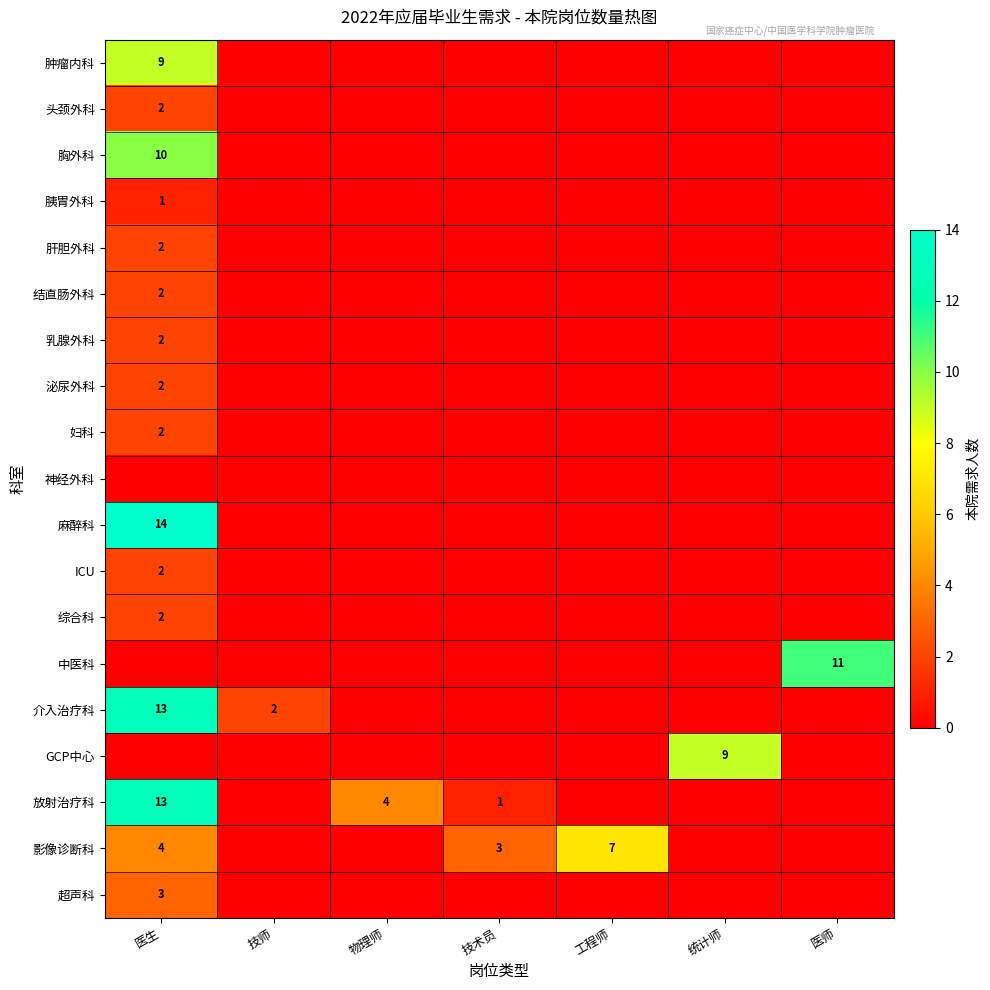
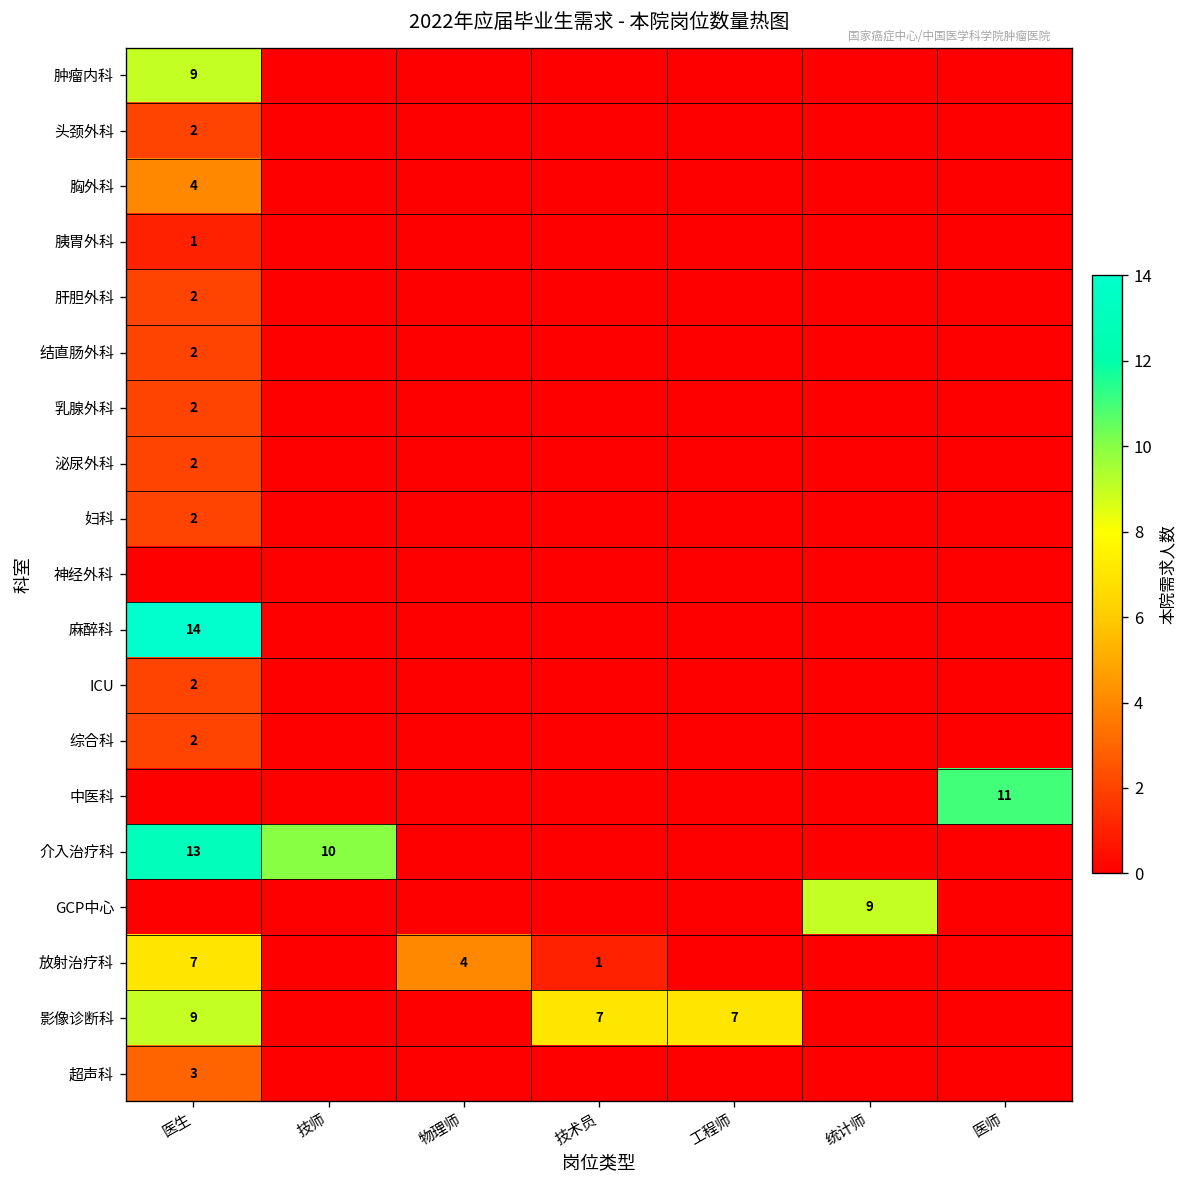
  {
    "肿瘤内科": {
      "医生": 9
    },
    "头颈外科": {
      "医生": 2
    },
    "胸外科": {
-     "医生": 10
+     "医生": 4
    },
    "胰胃外科": {
      "医生": 1
    },
    "肝胆外科": {
      "医生": 2
    },
    "结直肠外科": {
      "医生": 2
    },
    "乳腺外科": {
      "医生": 2
    },
    "泌尿外科": {
      "医生": 2
    },
    "妇科": {
      "医生": 2
    },
    "麻醉科": {
      "医生": 14
    },
    "ICU": {
      "医生": 2
    },
    "综合科": {
      "医生": 2
    },
    "中医科": {
      "医师": 11
    },
    "介入治疗科": {
      "医生": 13,
-     "技师": 2
+     "技师": 10
    },
    "GCP中心": {
      "统计师": 9
    },
    "放射治疗科": {
-     "医生": 13,
+     "医生": 7,
      "物理师": 4,
      "技术员": 1
    },
    "影像诊断科": {
-     "医生": 4,
-     "技术员": 3,
+     "医生": 9,
+     "技术员": 7,
      "工程师": 7
    },
    "超声科": {
      "医生": 3
    }
  }
